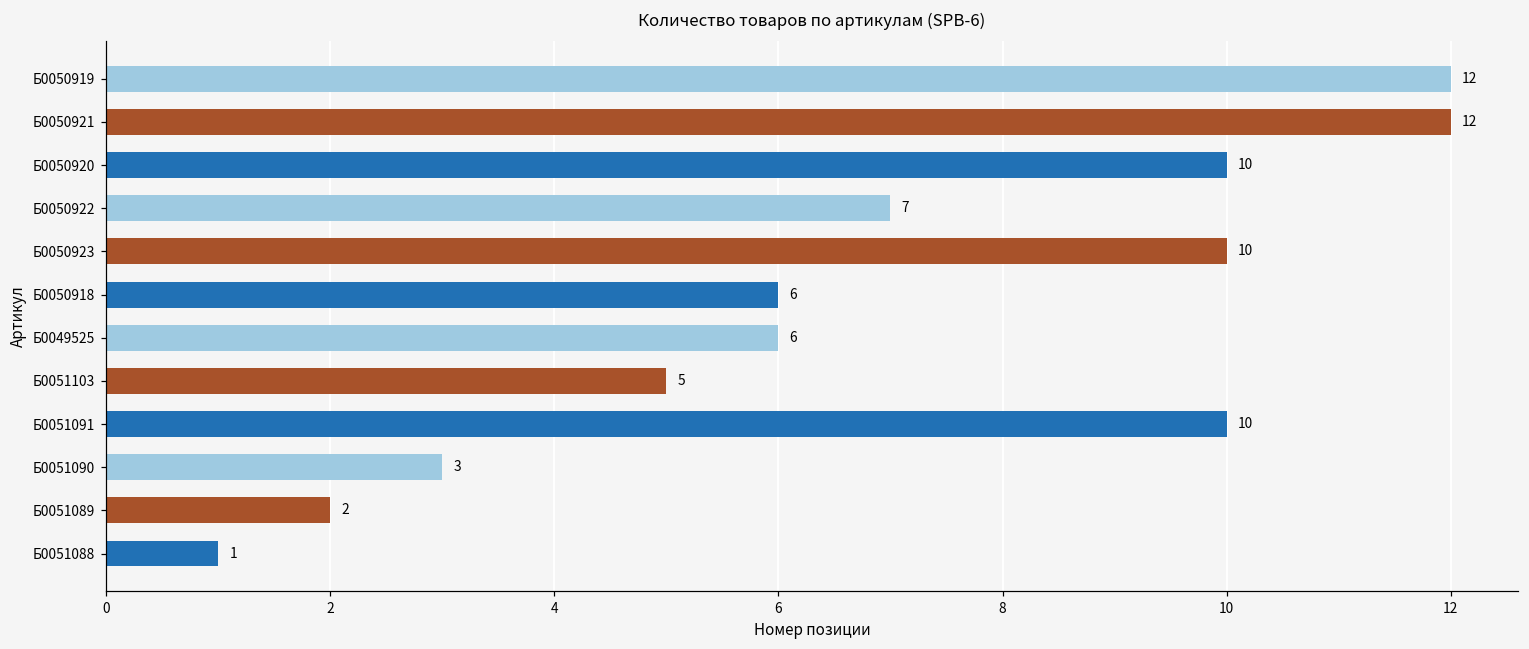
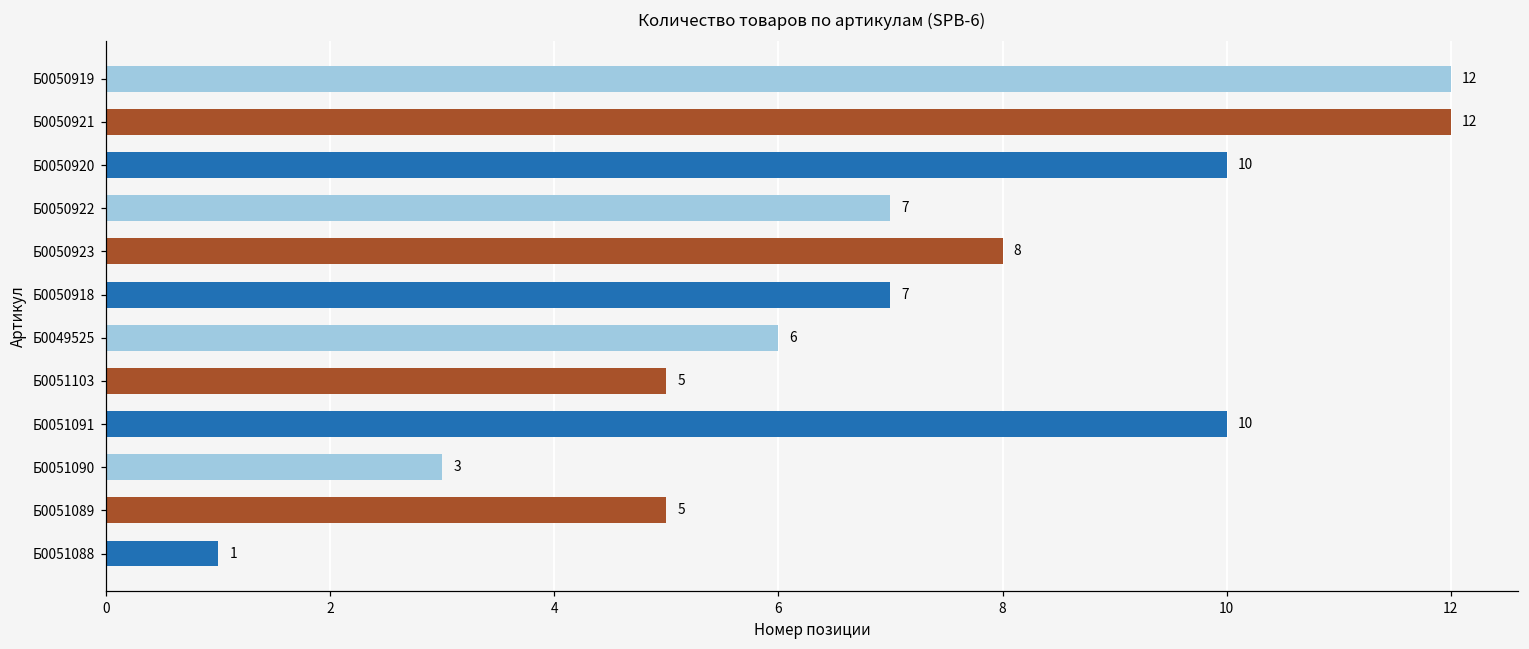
  {
    "Б0050919": 12,
    "Б0050921": 12,
    "Б0050920": 10,
    "Б0050922": 7,
-   "Б0050923": 10,
-   "Б0050918": 6,
+   "Б0050923": 8,
+   "Б0050918": 7,
    "Б0049525": 6,
    "Б0051103": 5,
    "Б0051091": 10,
    "Б0051090": 3,
-   "Б0051089": 2,
+   "Б0051089": 5,
    "Б0051088": 1
  }
